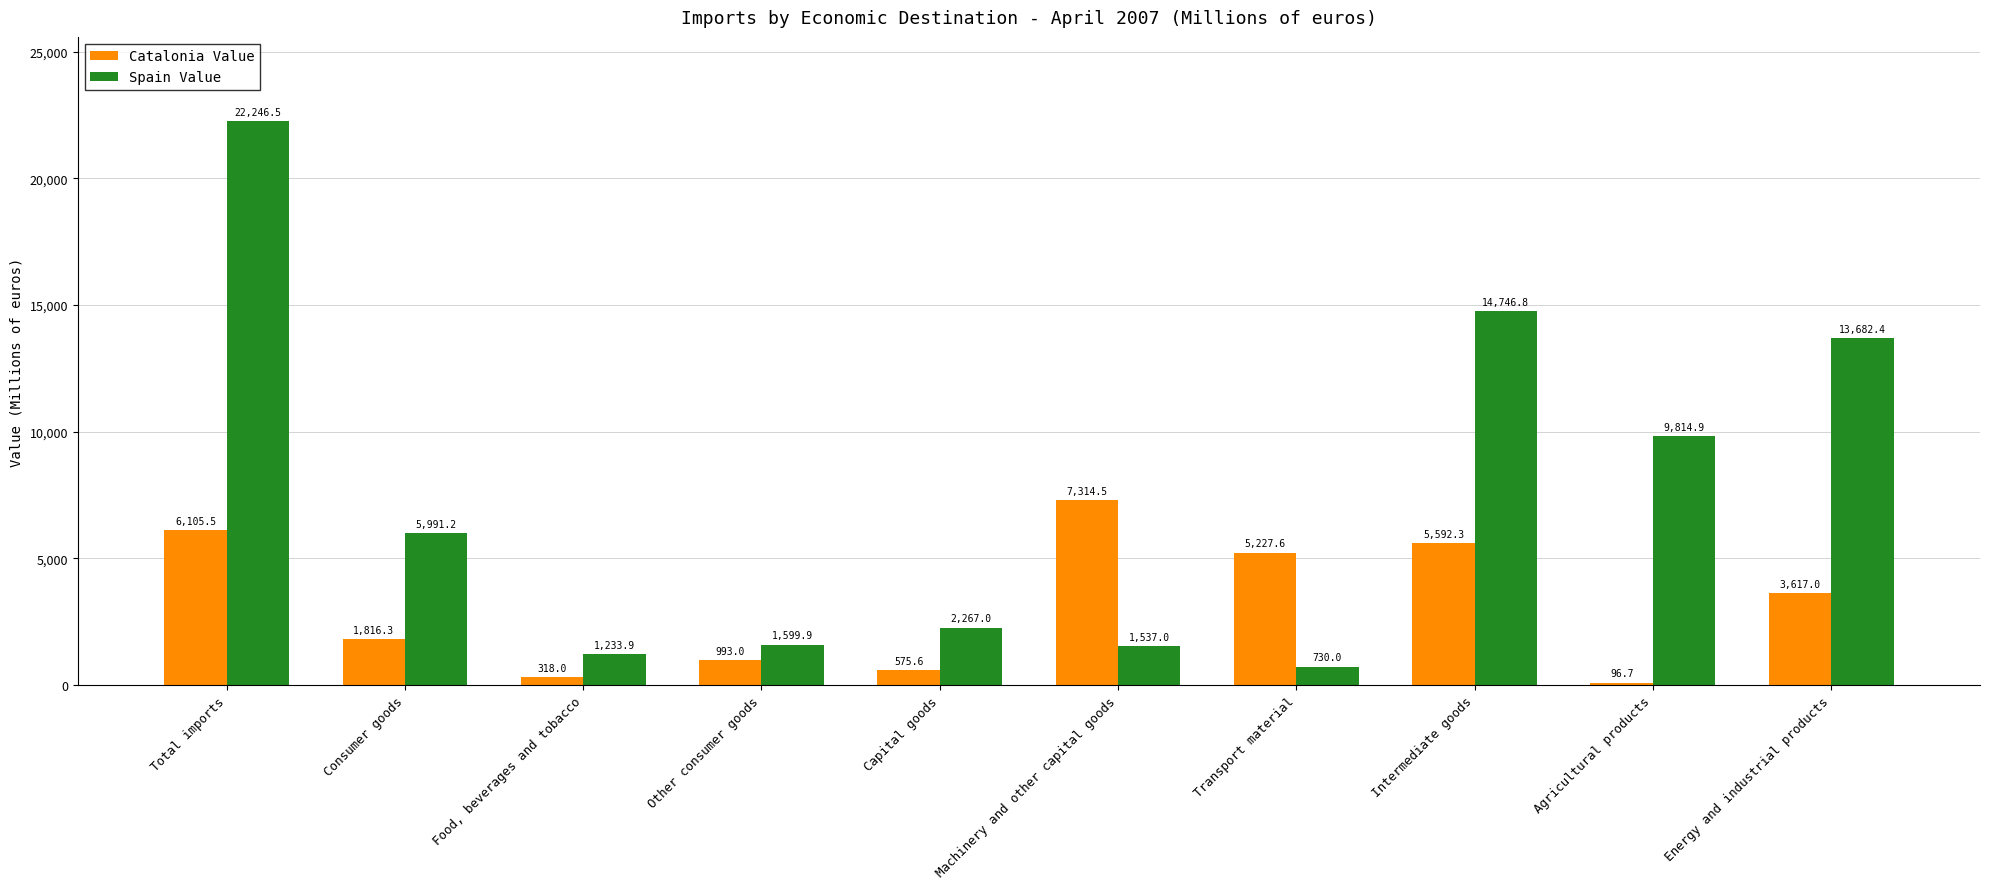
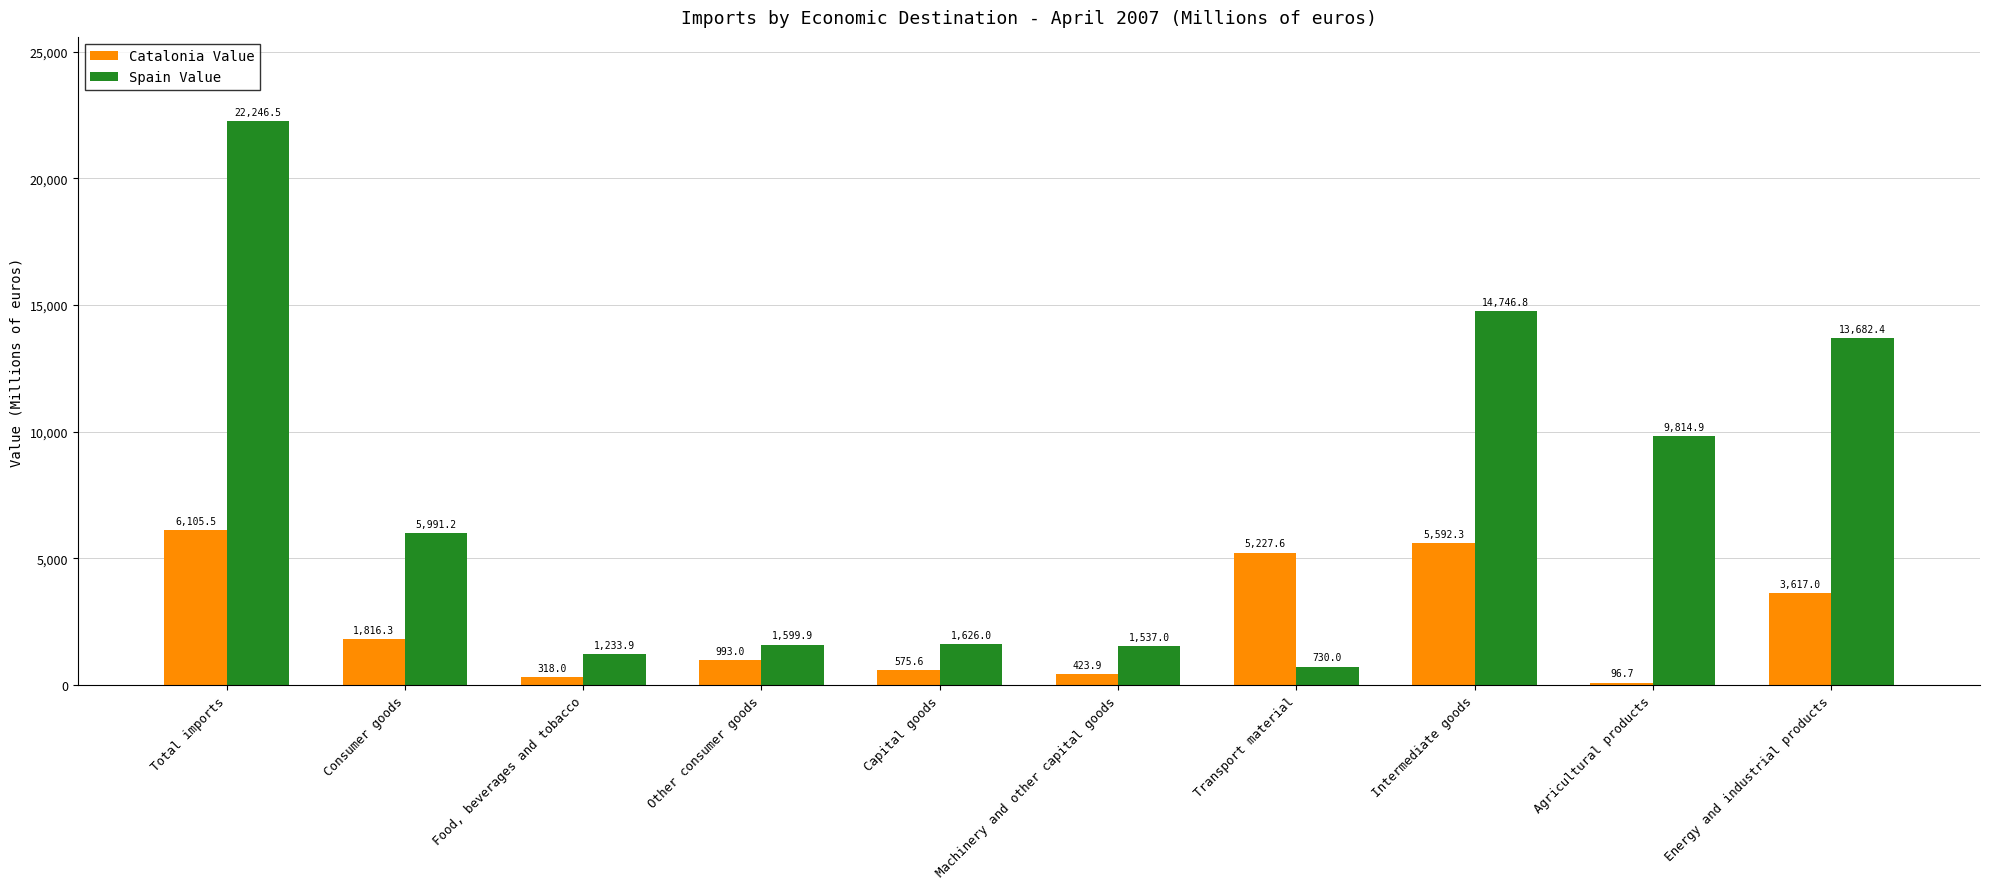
  {
    "Catalonia Value": {
      "Total imports": "6,105.5",
      "Consumer goods": "1,816.3",
      "Food, beverages and tobacco": "318.0",
      "Other consumer goods": "993.0",
      "Capital goods": "575.6",
-     "Machinery and other capital goods": "7,314.5",
+     "Machinery and other capital goods": "423.9",
      "Transport material": "5,227.6",
      "Intermediate goods": "5,592.3",
      "Agricultural products": "96.7",
      "Energy and industrial products": "3,617.0"
    },
    "Spain Value": {
      "Total imports": "22,246.5",
      "Consumer goods": "5,991.2",
      "Food, beverages and tobacco": "1,233.9",
      "Other consumer goods": "1,599.9",
-     "Capital goods": "2,267.0",
+     "Capital goods": "1,626.0",
      "Machinery and other capital goods": "1,537.0",
      "Transport material": "730.0",
      "Intermediate goods": "14,746.8",
      "Agricultural products": "9,814.9",
      "Energy and industrial products": "13,682.4"
    }
  }
